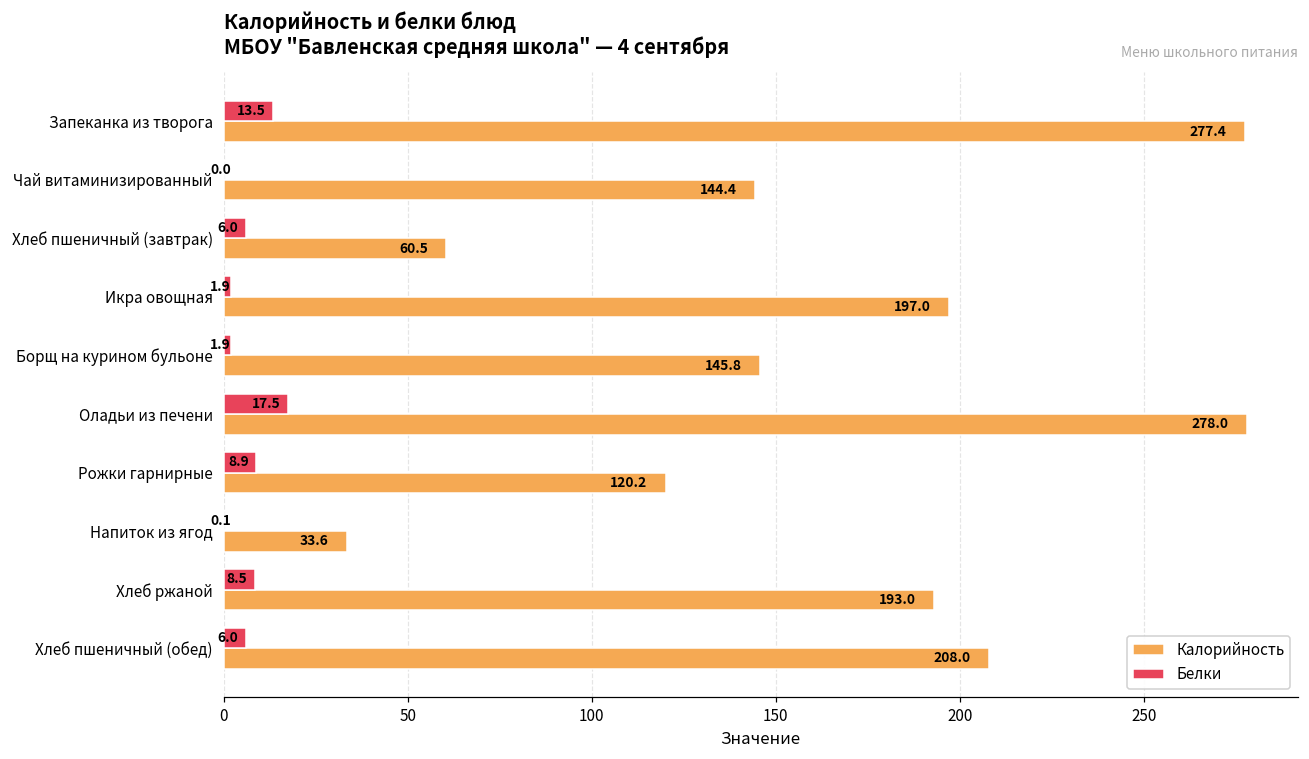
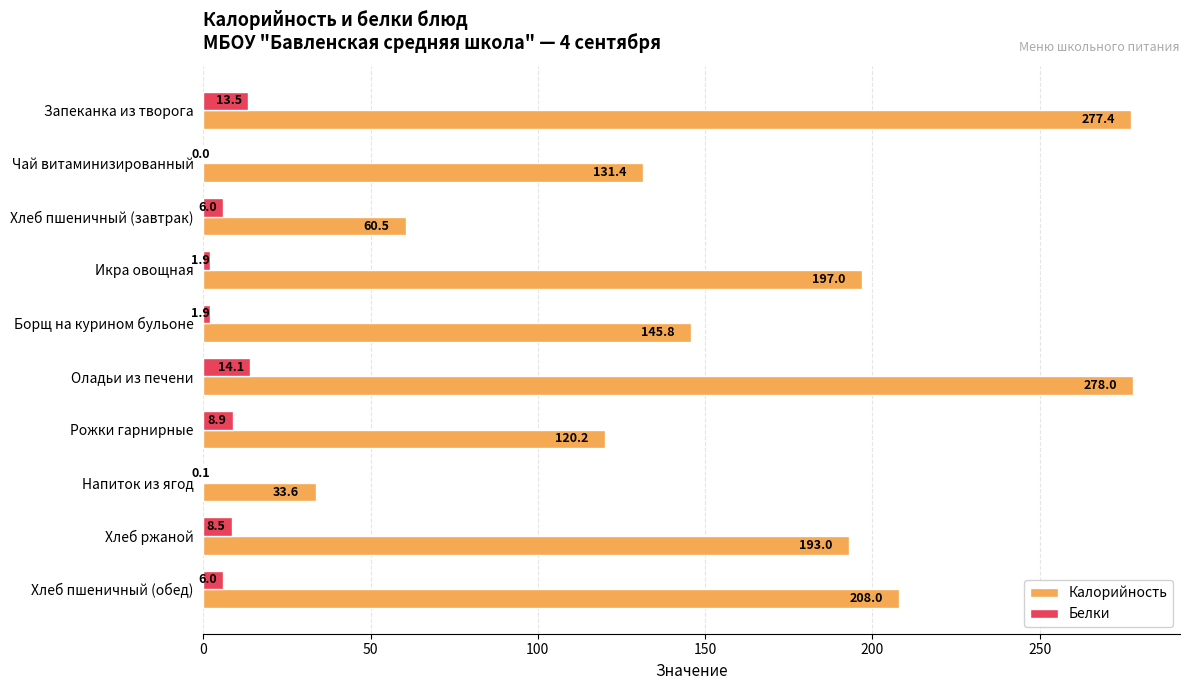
  {
    "Калорийность": {
      "Запеканка из творога": 277.4,
-     "Чай витаминизированный": 144.4,
+     "Чай витаминизированный": 131.4,
      "Хлеб пшеничный (завтрак)": 60.5,
      "Икра овощная": 197.0,
      "Борщ на курином бульоне": 145.8,
      "Оладьи из печени": 278.0,
      "Рожки гарнирные": 120.2,
      "Напиток из ягод": 33.6,
      "Хлеб ржаной": 193.0,
      "Хлеб пшеничный (обед)": 208.0
    },
    "Белки": {
      "Запеканка из творога": 13.5,
      "Чай витаминизированный": 0.0,
      "Хлеб пшеничный (завтрак)": 6.0,
      "Икра овощная": 1.9,
      "Борщ на курином бульоне": 1.9,
-     "Оладьи из печени": 17.5,
+     "Оладьи из печени": 14.1,
      "Рожки гарнирные": 8.9,
      "Напиток из ягод": 0.1,
      "Хлеб ржаной": 8.5,
      "Хлеб пшеничный (обед)": 6.0
    }
  }
